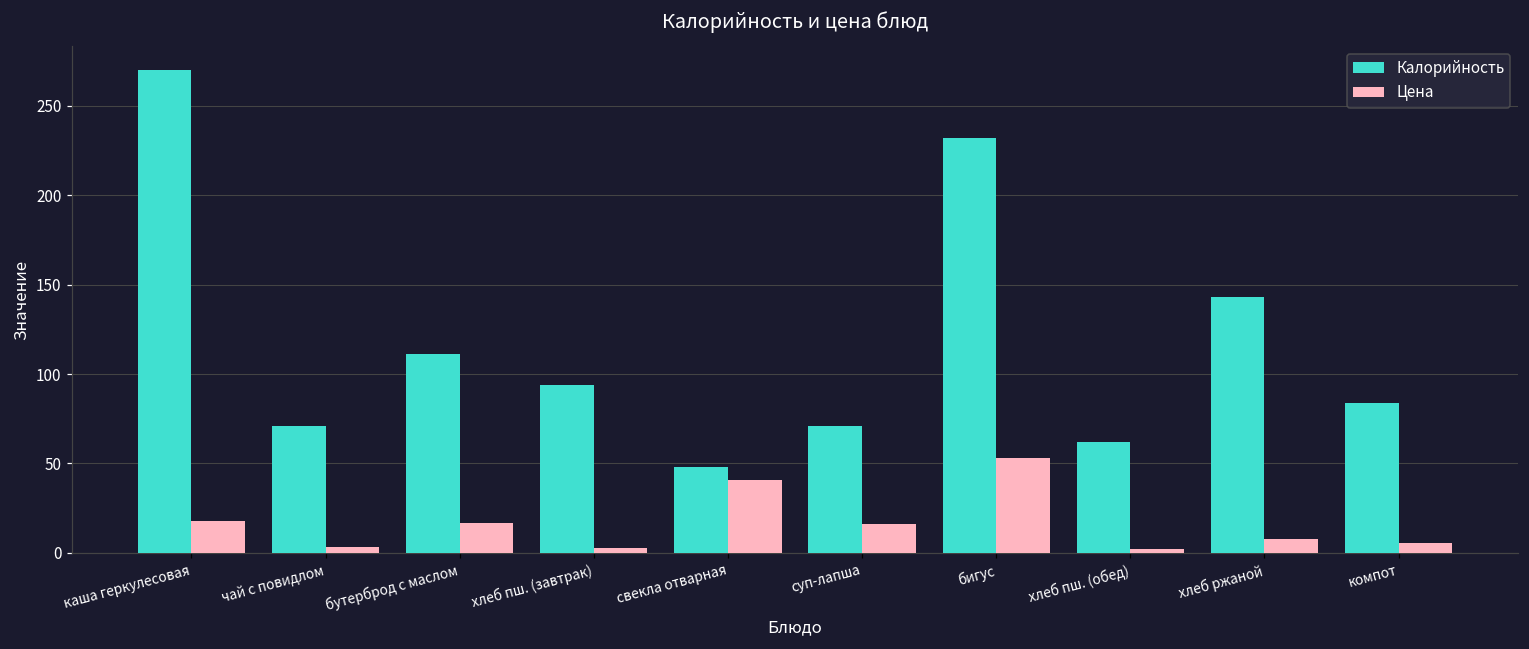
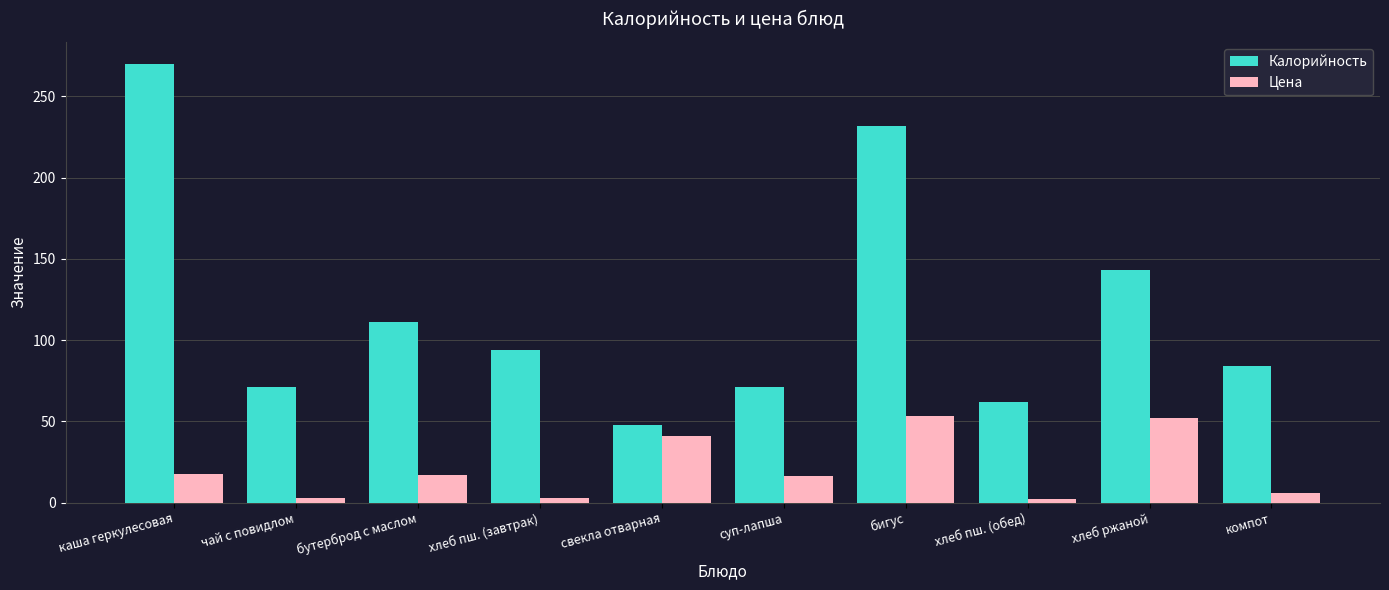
  {
    "Калорийность": {
      "каша геркулесовая": 270,
      "чай с повидлом": 71,
      "бутерброд с маслом": 111,
      "хлеб пш. (завтрак)": 94,
      "свекла отварная": 48,
      "суп-лапша": 71,
      "бигус": 232,
      "хлеб пш. (обед)": 62,
      "хлеб ржаной": 143,
      "компот": 84
    },
    "Цена": {
      "каша геркулесовая": 18,
      "чай с повидлом": 3,
      "бутерброд с маслом": 17,
      "хлеб пш. (завтрак)": 3,
      "свекла отварная": 41,
      "суп-лапша": 16,
      "бигус": 53,
      "хлеб пш. (обед)": 2,
-     "хлеб ржаной": 8,
+     "хлеб ржаной": 52,
      "компот": 6
    }
  }
